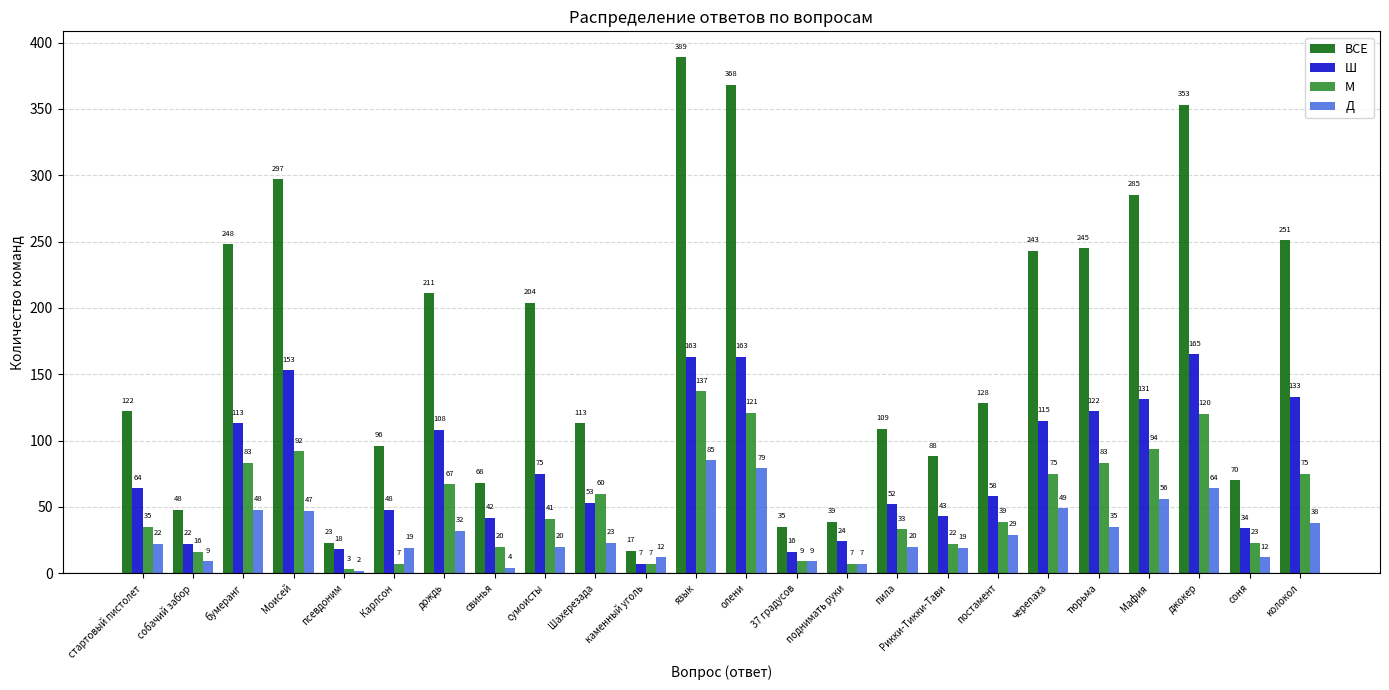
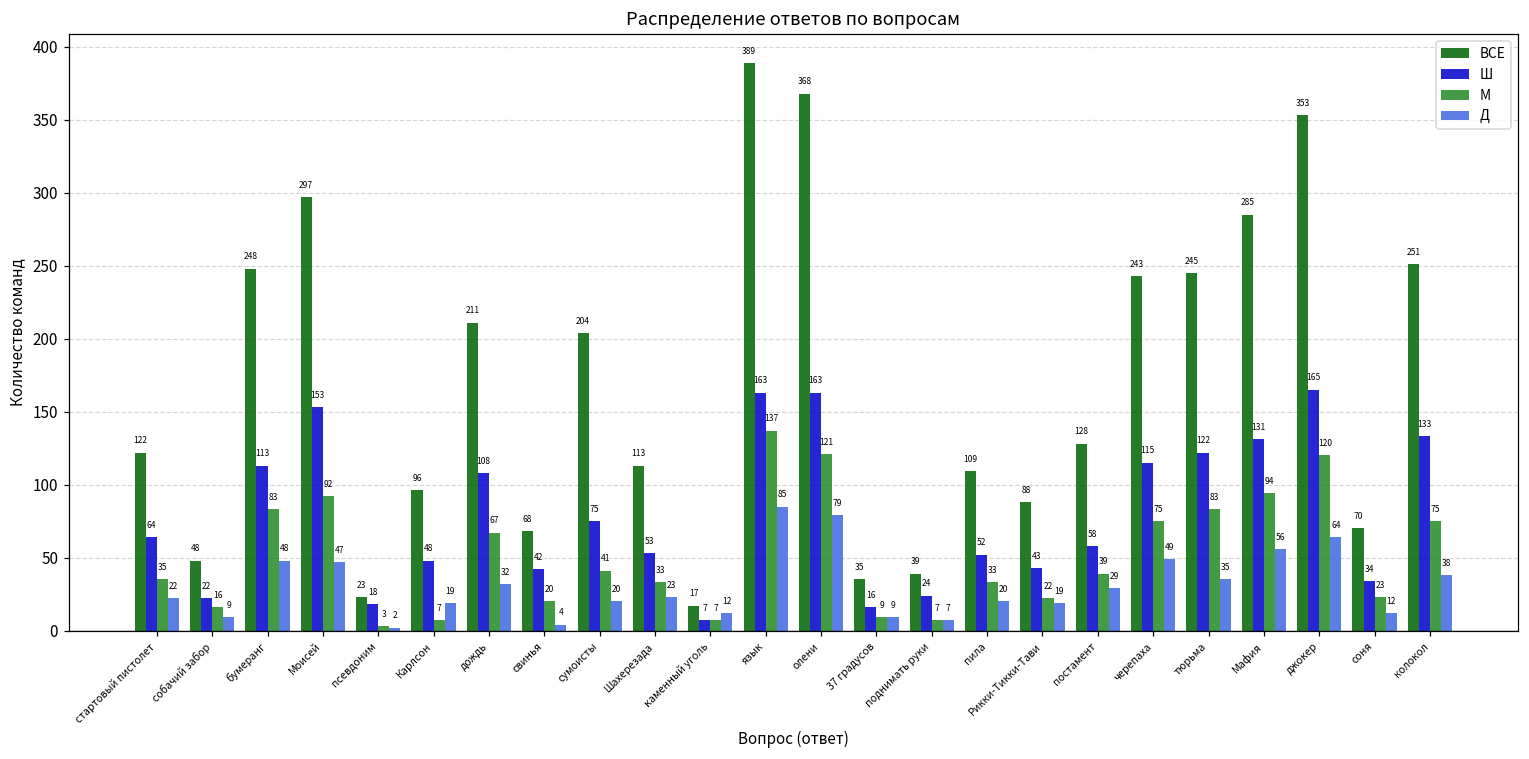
  {
    "ВСЕ": {
      "стартовый пистолет": 122,
      "собачий забор": 48,
      "бумеранг": 248,
      "Моисей": 297,
      "псевдоним": 23,
      "Карлсон": 96,
      "дождь": 211,
      "свинья": 68,
      "сумоисты": 204,
      "Шахерезада": 113,
      "каменный уголь": 17,
      "язык": 389,
      "олени": 368,
      "37 градусов": 35,
      "поднимать руки": 39,
      "пила": 109,
      "Рикки-Тикки-Тави": 88,
      "постамент": 128,
      "черепаха": 243,
      "тюрьма": 245,
      "Мафия": 285,
      "джокер": 353,
      "соня": 70,
      "колокол": 251
    },
    "Ш": {
      "стартовый пистолет": 64,
      "собачий забор": 22,
      "бумеранг": 113,
      "Моисей": 153,
      "псевдоним": 18,
      "Карлсон": 48,
      "дождь": 108,
      "свинья": 42,
      "сумоисты": 75,
      "Шахерезада": 53,
      "каменный уголь": 7,
      "язык": 163,
      "олени": 163,
      "37 градусов": 16,
      "поднимать руки": 24,
      "пила": 52,
      "Рикки-Тикки-Тави": 43,
      "постамент": 58,
      "черепаха": 115,
      "тюрьма": 122,
      "Мафия": 131,
      "джокер": 165,
      "соня": 34,
      "колокол": 133
    },
    "М": {
      "стартовый пистолет": 35,
      "собачий забор": 16,
      "бумеранг": 83,
      "Моисей": 92,
      "псевдоним": 3,
      "Карлсон": 7,
      "дождь": 67,
      "свинья": 20,
      "сумоисты": 41,
-     "Шахерезада": 60,
+     "Шахерезада": 33,
      "каменный уголь": 7,
      "язык": 137,
      "олени": 121,
      "37 градусов": 9,
      "поднимать руки": 7,
      "пила": 33,
      "Рикки-Тикки-Тави": 22,
      "постамент": 39,
      "черепаха": 75,
      "тюрьма": 83,
      "Мафия": 94,
      "джокер": 120,
      "соня": 23,
      "колокол": 75
    },
    "Д": {
      "стартовый пистолет": 22,
      "собачий забор": 9,
      "бумеранг": 48,
      "Моисей": 47,
      "псевдоним": 2,
      "Карлсон": 19,
      "дождь": 32,
      "свинья": 4,
      "сумоисты": 20,
      "Шахерезада": 23,
      "каменный уголь": 12,
      "язык": 85,
      "олени": 79,
      "37 градусов": 9,
      "поднимать руки": 7,
      "пила": 20,
      "Рикки-Тикки-Тави": 19,
      "постамент": 29,
      "черепаха": 49,
      "тюрьма": 35,
      "Мафия": 56,
      "джокер": 64,
      "соня": 12,
      "колокол": 38
    }
  }
